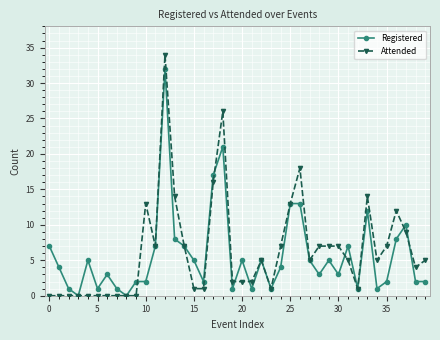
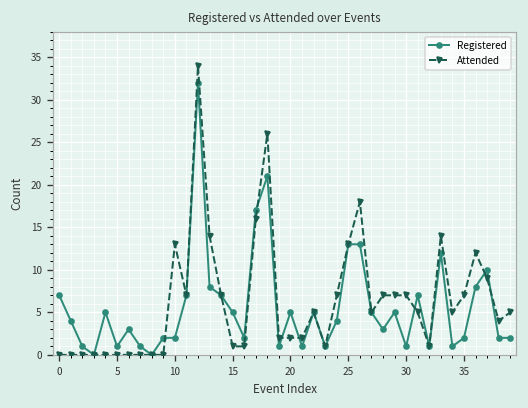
  {
    "Registered": {
      "0": 7,
      "5": 1,
      "10": 2,
      "15": 5,
      "20": 5,
-     "30": 3,
+     "30": 1,
      "35": 2
    },
    "Attended": {
      "0": 0,
      "5": 0,
      "10": 13,
      "15": 1,
      "20": 2,
      "30": 7,
      "35": 7
    }
  }
